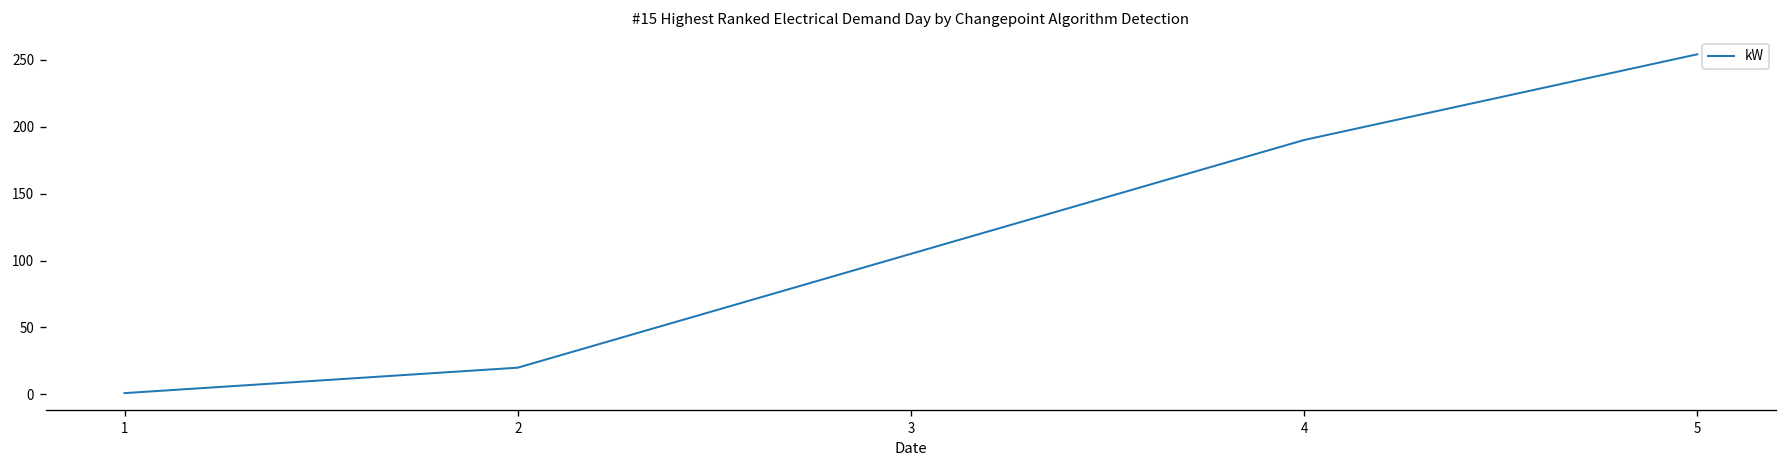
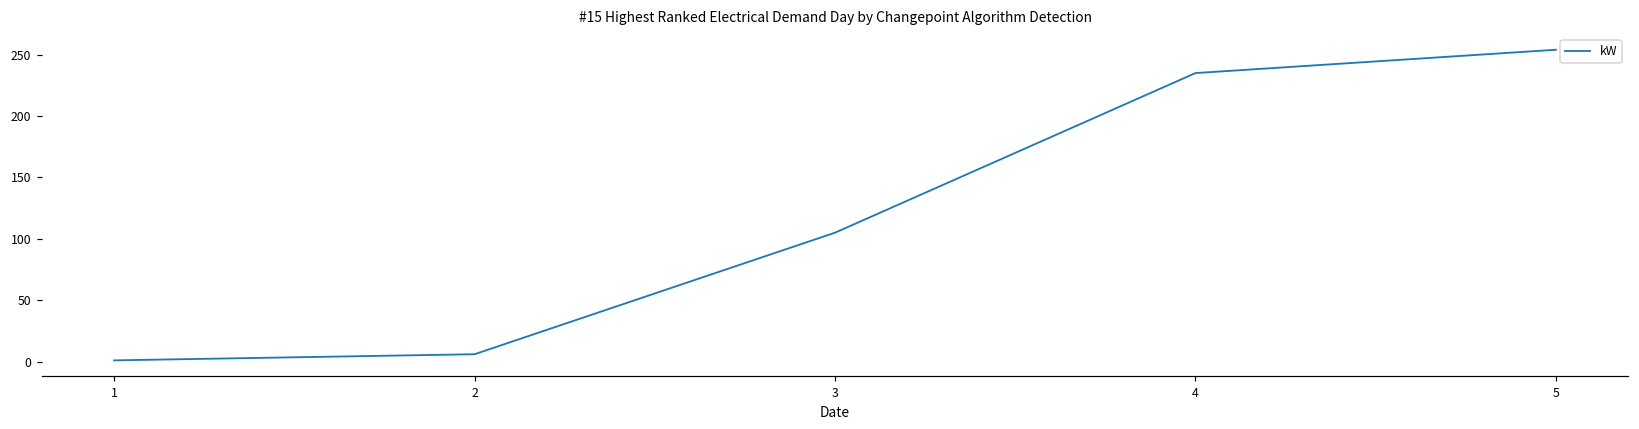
  {
    "1": 1,
-   "2": 20,
+   "2": 6,
    "3": 105,
-   "4": 190,
+   "4": 235,
    "5": 254
  }
